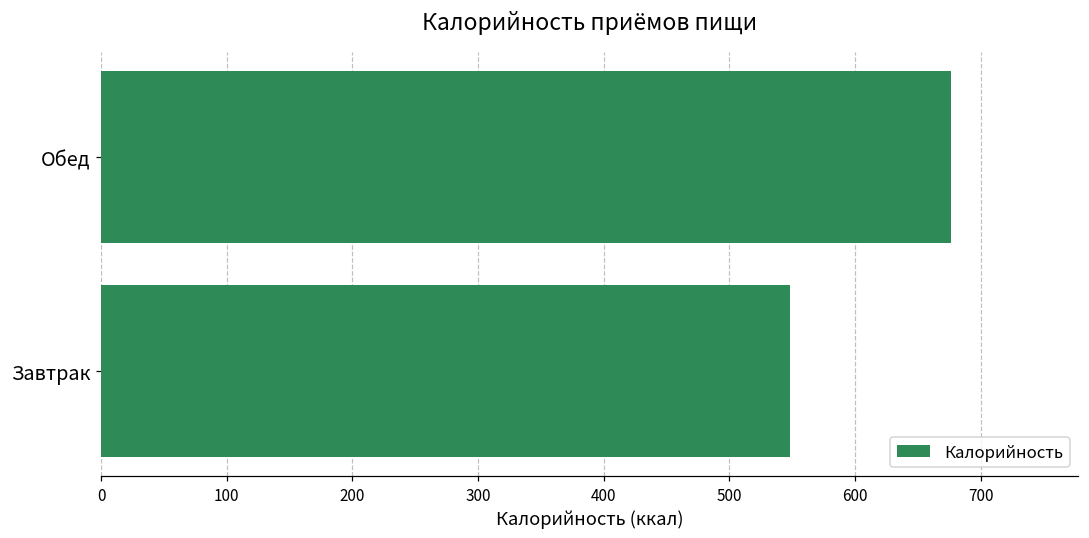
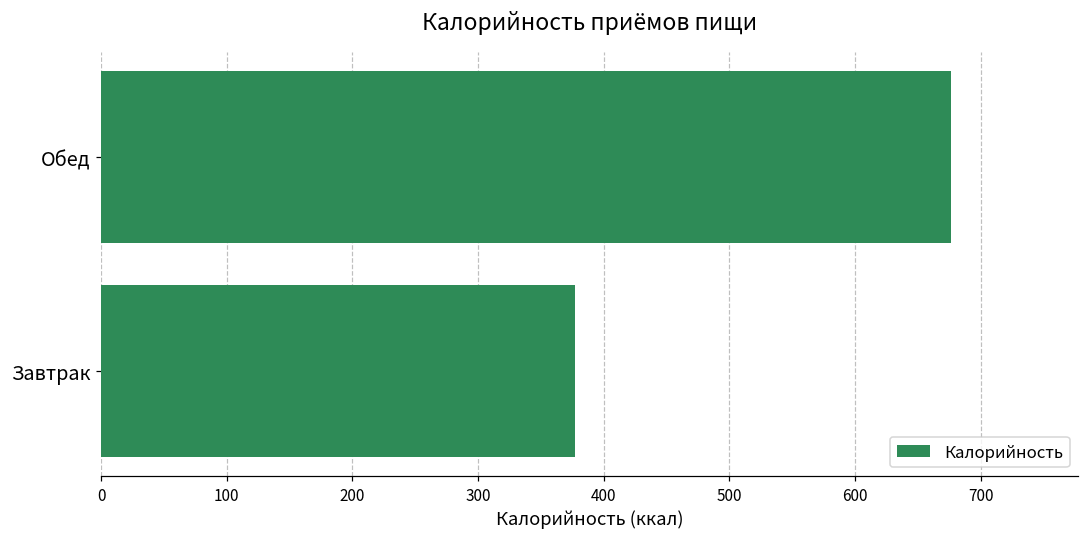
  {
    "Обед": 676,
-   "Завтрак": 548
+   "Завтрак": 377
  }
